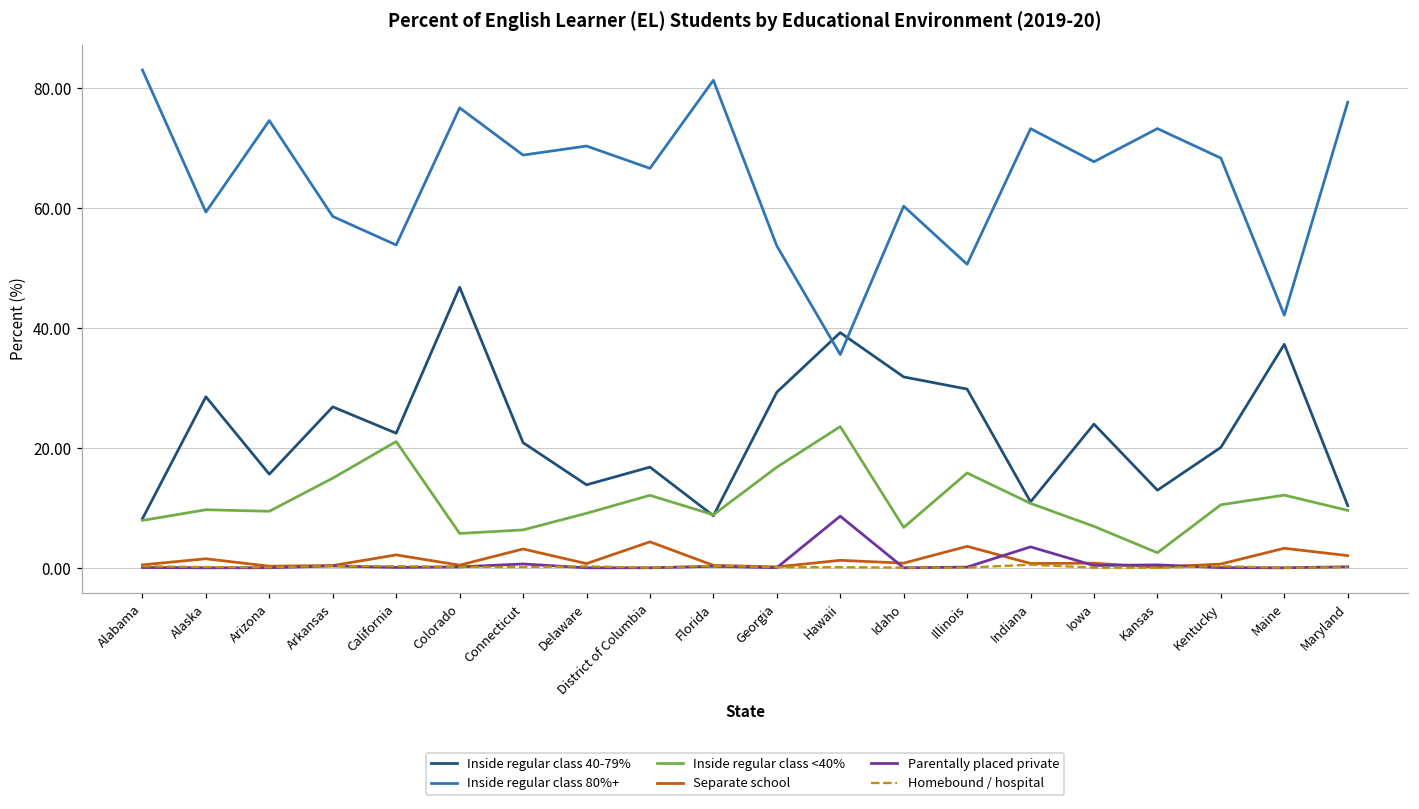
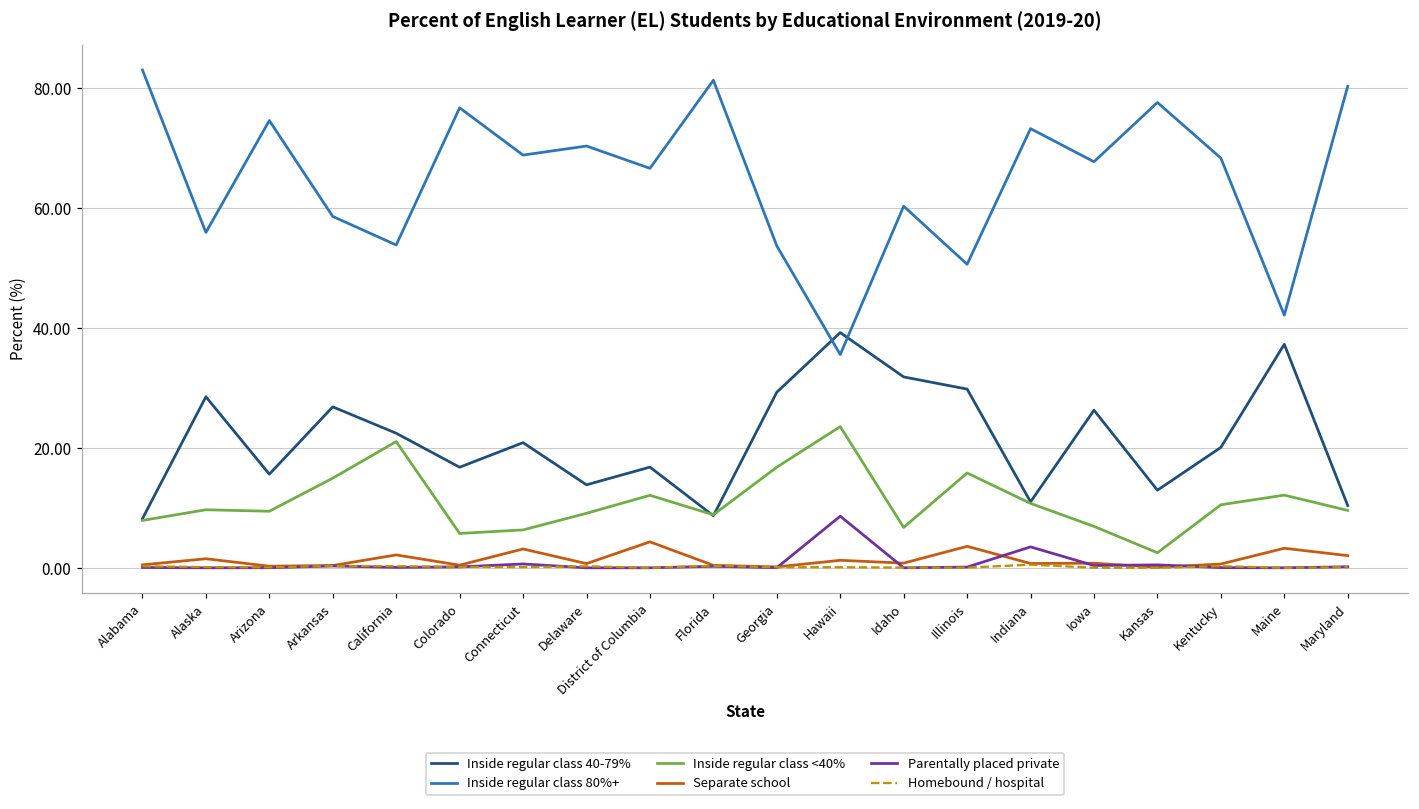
  {
    "Inside regular class 40-79%": {
      "Alaska": 29,
      "Arizona": 16,
      "Arkansas": 27,
      "California": 22,
-     "Colorado": 47,
+     "Colorado": 17,
      "Connecticut": 21,
      "Delaware": 14,
      "District of Columbia": 17,
      "Georgia": 29,
      "Hawaii": 39,
      "Idaho": 32,
      "Illinois": 30,
-     "Iowa": 24,
+     "Iowa": 26,
      "Kansas": 13,
      "Kentucky": 20,
      "Maine": 37,
      "Maryland": 10
    },
    "Inside regular class 80%+": {
      "Alabama": 83,
-     "Alaska": 59,
+     "Alaska": 56,
      "Arizona": 75,
      "Arkansas": 59,
      "California": 54,
      "Colorado": 77,
      "Connecticut": 69,
      "Delaware": 70,
      "District of Columbia": 67,
      "Florida": 81,
      "Georgia": 54,
      "Hawaii": 36,
      "Idaho": 60,
      "Illinois": 51,
      "Indiana": 73,
      "Iowa": 68,
-     "Kansas": 73,
+     "Kansas": 78,
      "Kentucky": 68,
      "Maine": 42,
-     "Maryland": 78
+     "Maryland": 80
    },
    "Inside regular class <40%": {
      "Alaska": 10,
      "Arizona": 9,
      "Arkansas": 15,
      "California": 21,
      "Colorado": 6,
      "Connecticut": 6,
      "Delaware": 9,
      "District of Columbia": 12,
      "Georgia": 17,
      "Hawaii": 24,
      "Idaho": 7,
      "Illinois": 16,
      "Iowa": 7,
      "Kansas": 3,
      "Kentucky": 11,
      "Maine": 12,
      "Maryland": 10
    },
    "Parentally placed private": {
      "Connecticut": 1,
      "Hawaii": 9,
      "Indiana": 3
    }
  }
